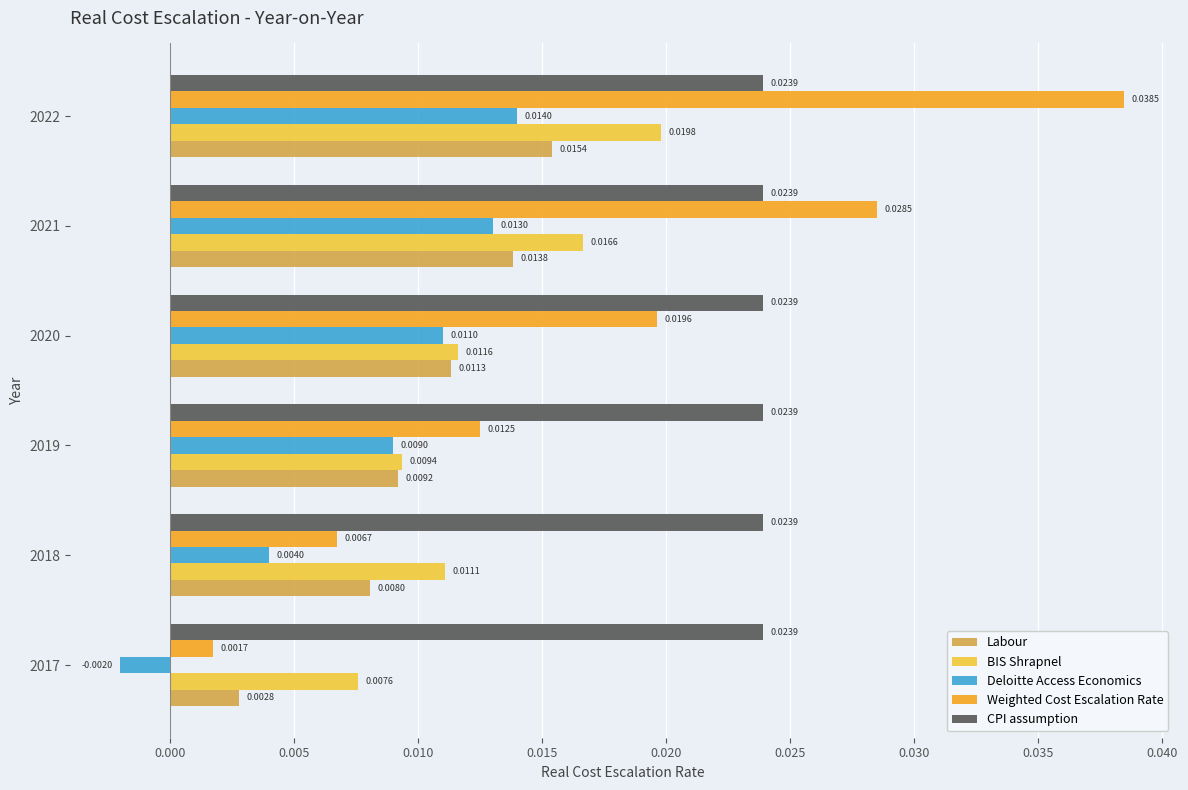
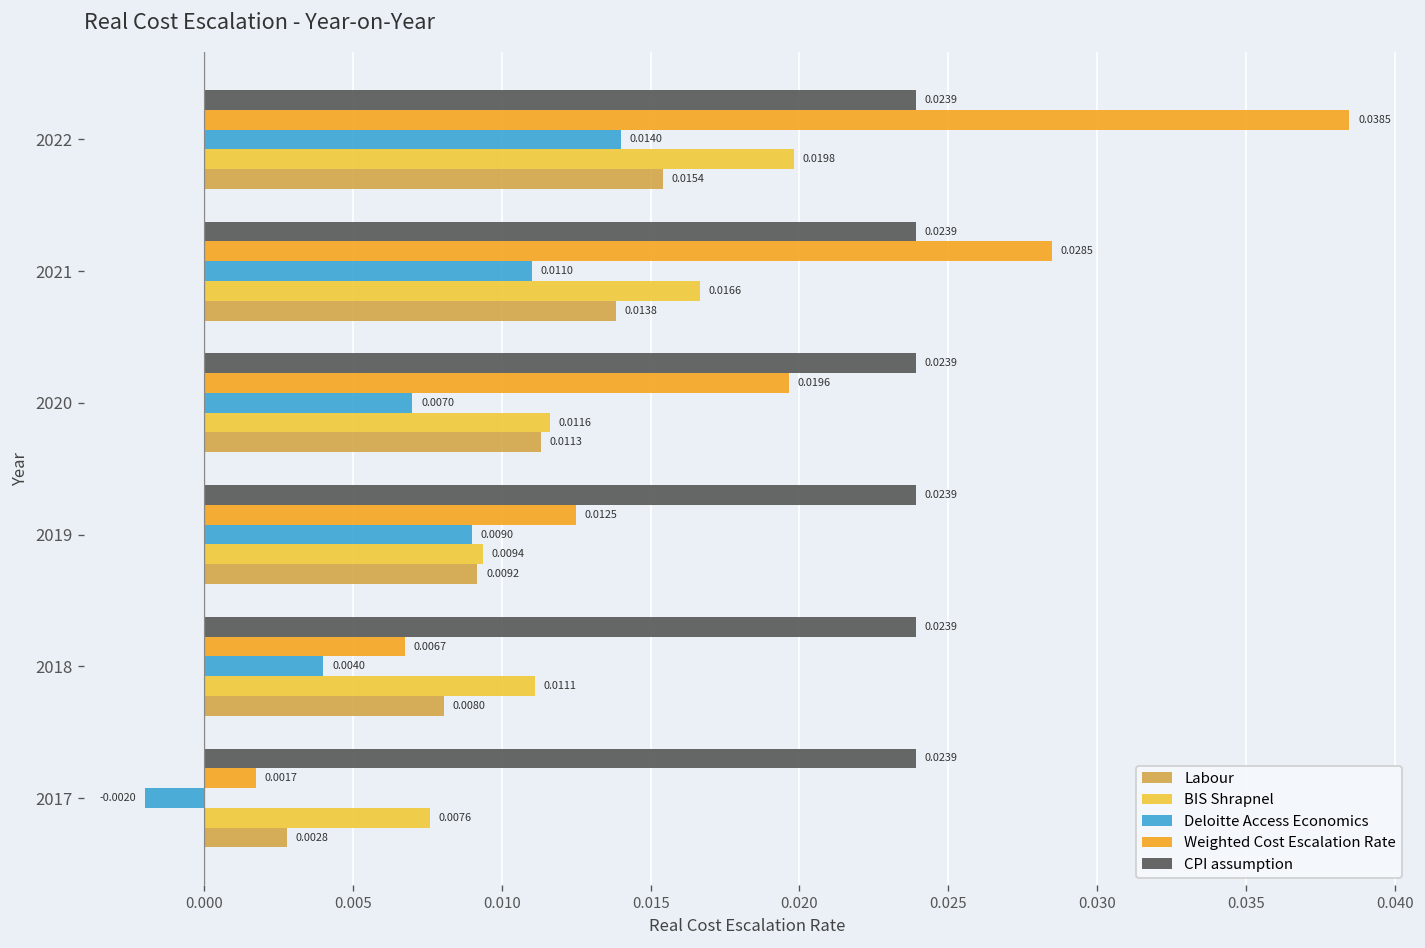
  {
    "Deloitte Access Economics": {
      "2022": 0.0140,
-     "2021": 0.0130,
-     "2020": 0.0110,
+     "2021": 0.0110,
+     "2020": 0.0070,
      "2019": 0.0090,
      "2018": 0.0040,
      "2017": -0.0020
    },
    "CPI assumption": {
      "2022": 0.0239,
      "2021": 0.0239,
      "2020": 0.0239,
      "2019": 0.0239,
      "2018": 0.0239,
      "2017": 0.0239
    }
  }
